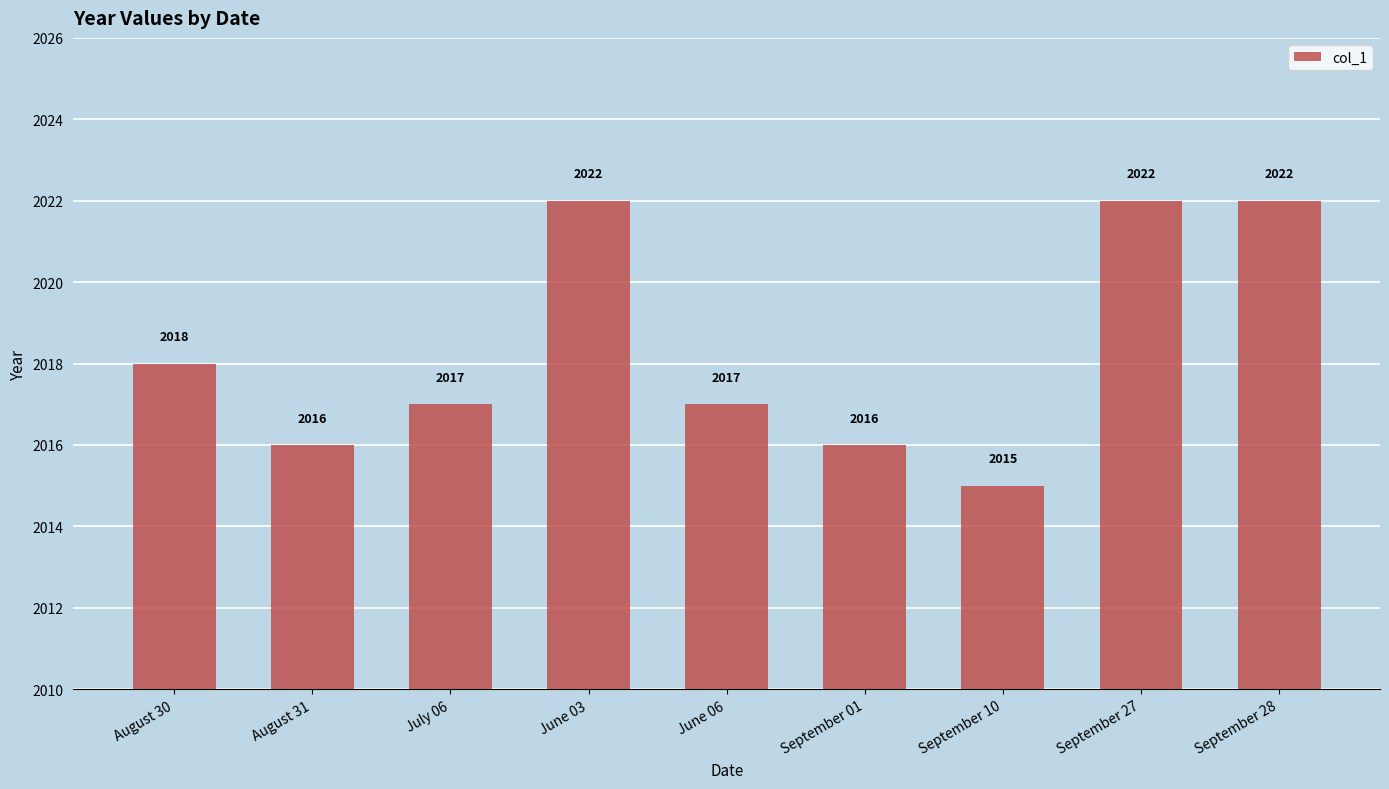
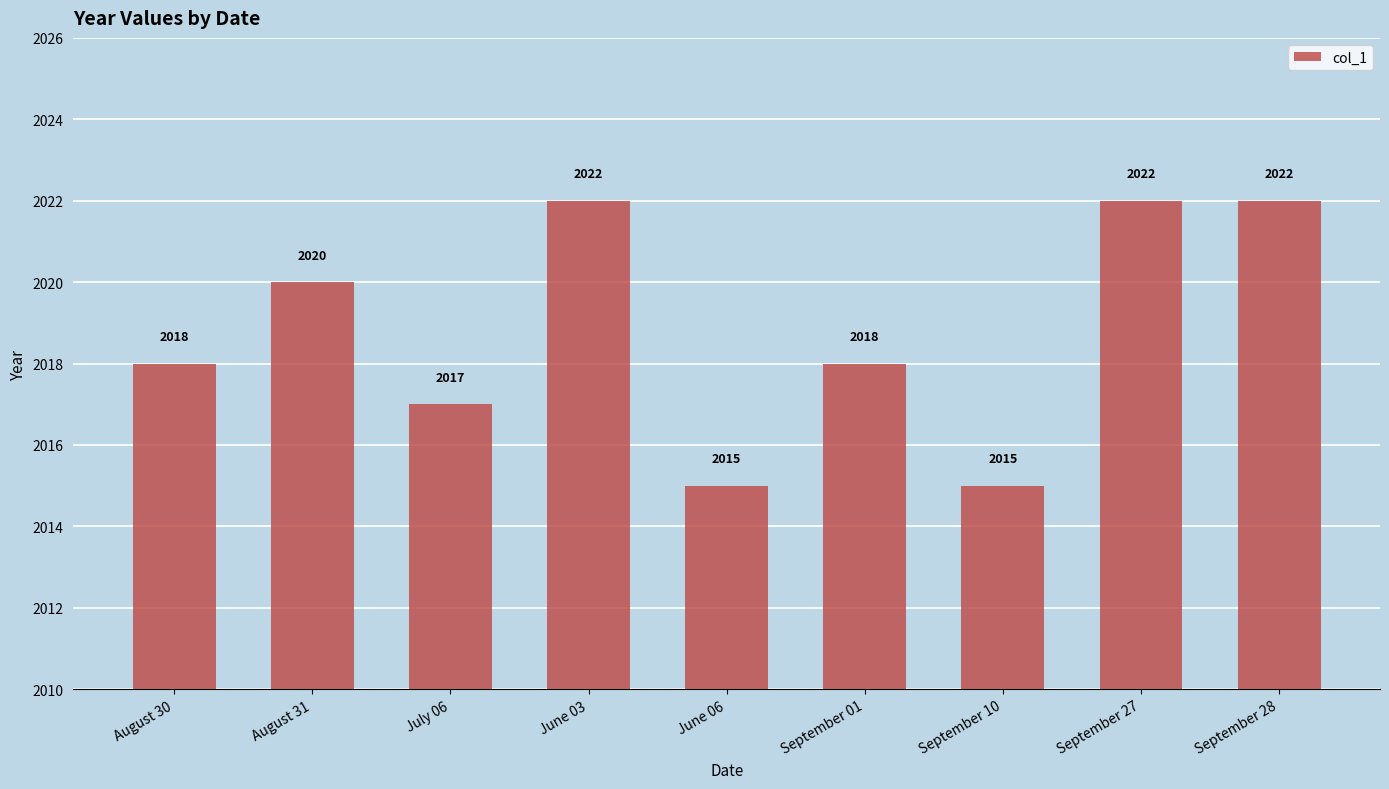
  {
    "August 30": 2018,
-   "August 31": 2016,
+   "August 31": 2020,
    "July 06": 2017,
    "June 03": 2022,
-   "June 06": 2017,
-   "September 01": 2016,
+   "June 06": 2015,
+   "September 01": 2018,
    "September 10": 2015,
    "September 27": 2022,
    "September 28": 2022
  }
